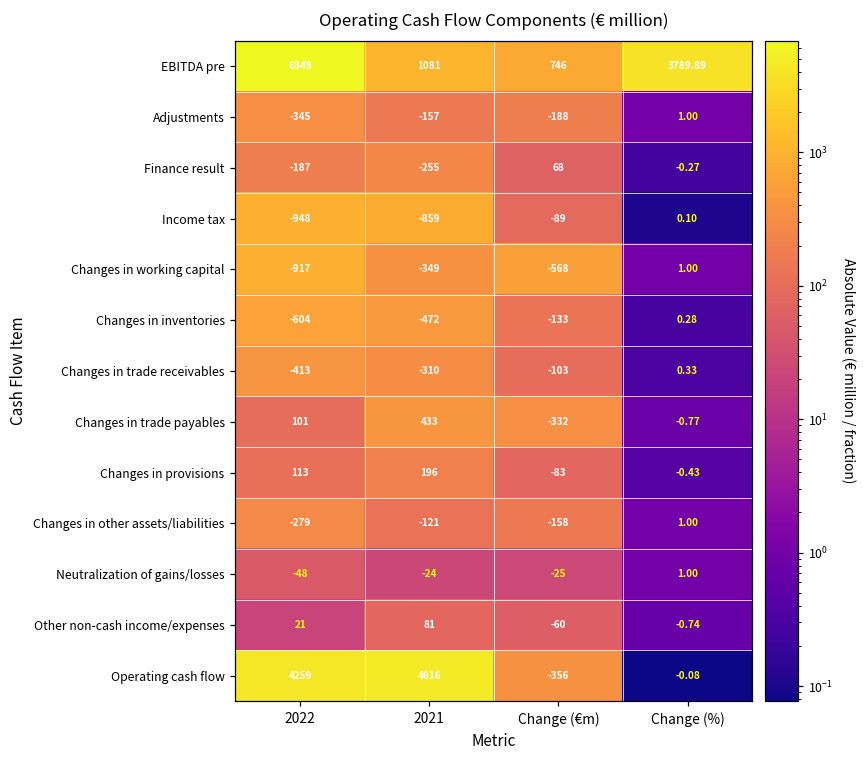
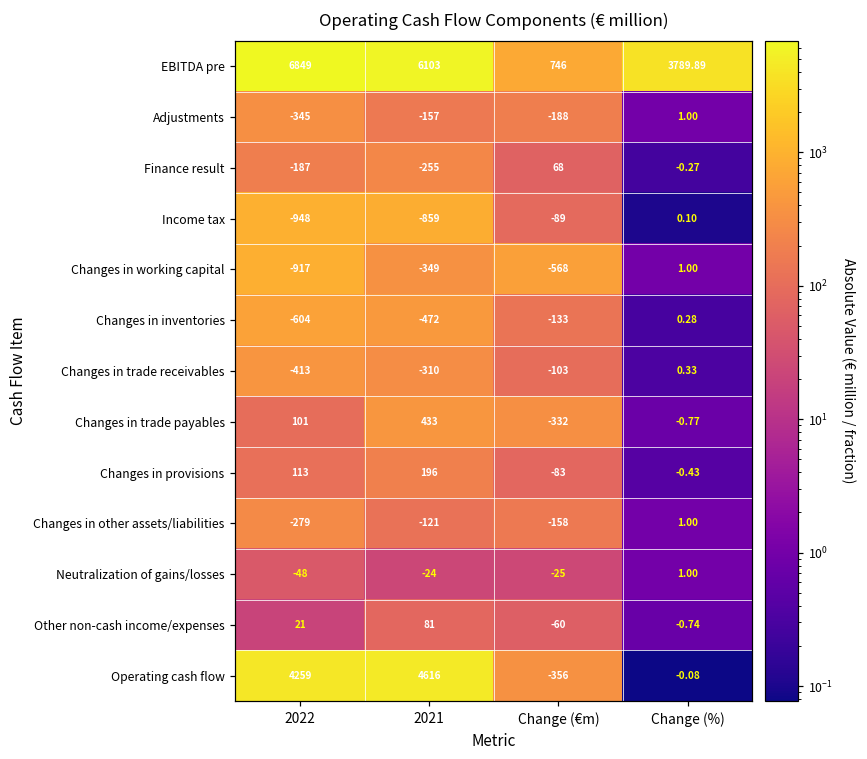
  {
    "EBITDA pre": {
      "2022": 6849,
-     "2021": 1081,
+     "2021": 6103,
      "Change (€m)": 746,
      "Change (%)": 3789.89
    },
    "Adjustments": {
      "2022": -345,
      "2021": -157,
      "Change (€m)": -188,
      "Change (%)": 1.00
    },
    "Finance result": {
      "2022": -187,
      "2021": -255,
      "Change (€m)": 68,
      "Change (%)": -0.27
    },
    "Income tax": {
      "2022": -948,
      "2021": -859,
      "Change (€m)": -89,
      "Change (%)": 0.10
    },
    "Changes in working capital": {
      "2022": -917,
      "2021": -349,
      "Change (€m)": -568,
      "Change (%)": 1.00
    },
    "Changes in inventories": {
      "2022": -604,
      "2021": -472,
      "Change (€m)": -133,
      "Change (%)": 0.28
    },
    "Changes in trade receivables": {
      "2022": -413,
      "2021": -310,
      "Change (€m)": -103,
      "Change (%)": 0.33
    },
    "Changes in trade payables": {
      "2022": 101,
      "2021": 433,
      "Change (€m)": -332,
      "Change (%)": -0.77
    },
    "Changes in provisions": {
      "2022": 113,
      "2021": 196,
      "Change (€m)": -83,
      "Change (%)": -0.43
    },
    "Changes in other assets/liabilities": {
      "2022": -279,
      "2021": -121,
      "Change (€m)": -158,
      "Change (%)": 1.00
    },
    "Neutralization of gains/losses": {
      "2022": -48,
      "2021": -24,
      "Change (€m)": -25,
      "Change (%)": 1.00
    },
    "Other non-cash income/expenses": {
      "2022": 21,
      "2021": 81,
      "Change (€m)": -60,
      "Change (%)": -0.74
    },
    "Operating cash flow": {
      "2022": 4259,
      "2021": 4616,
      "Change (€m)": -356,
      "Change (%)": -0.08
    }
  }
